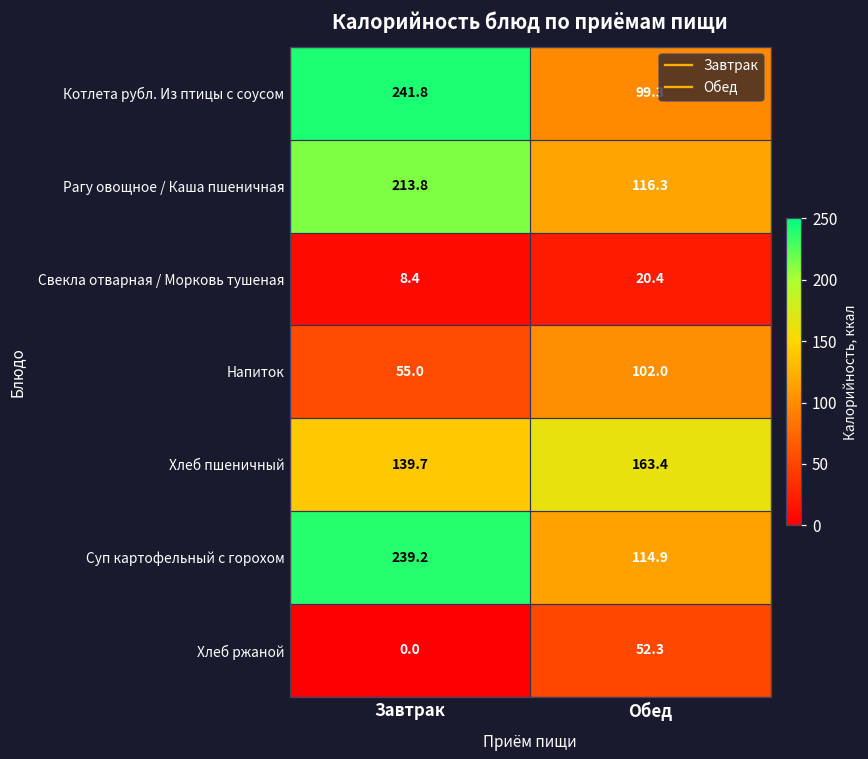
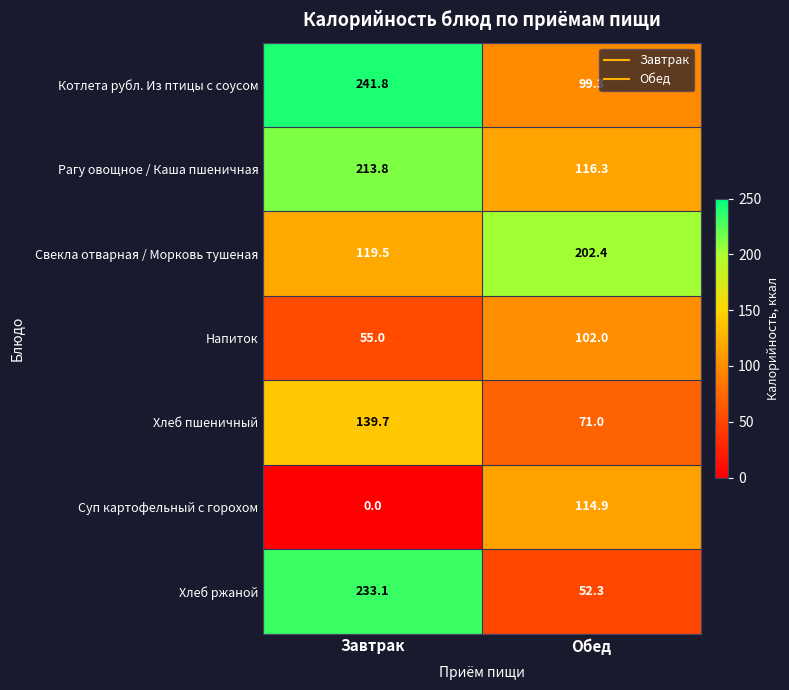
  {
    "Котлета рубл. Из птицы с соусом": {
      "Завтрак": 241.8
    },
    "Рагу овощное / Каша пшеничная": {
      "Завтрак": 213.8,
      "Обед": 116.3
    },
    "Свекла отварная / Морковь тушеная": {
-     "Завтрак": 8.4,
-     "Обед": 20.4
+     "Завтрак": 119.5,
+     "Обед": 202.4
    },
    "Напиток": {
      "Завтрак": 55.0,
      "Обед": 102.0
    },
    "Хлеб пшеничный": {
      "Завтрак": 139.7,
-     "Обед": 163.4
+     "Обед": 71.0
    },
    "Суп картофельный с горохом": {
-     "Завтрак": 239.2,
+     "Завтрак": 0.0,
      "Обед": 114.9
    },
    "Хлеб ржаной": {
-     "Завтрак": 0.0,
+     "Завтрак": 233.1,
      "Обед": 52.3
    }
  }
